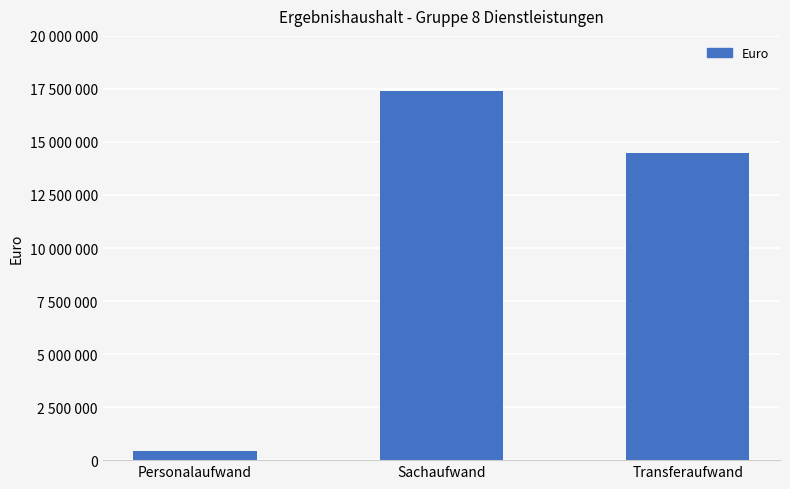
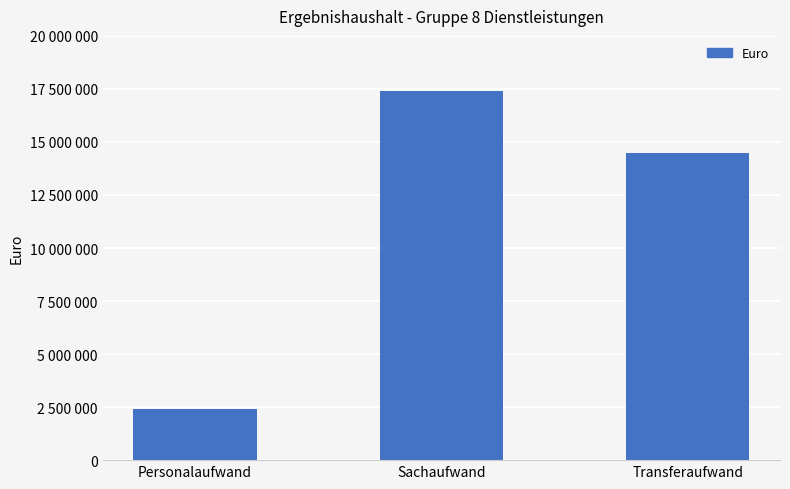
  {
-   "Personalaufwand": 400000,
+   "Personalaufwand": 2400000,
    "Sachaufwand": 17400000,
    "Transferaufwand": 14500000
  }
